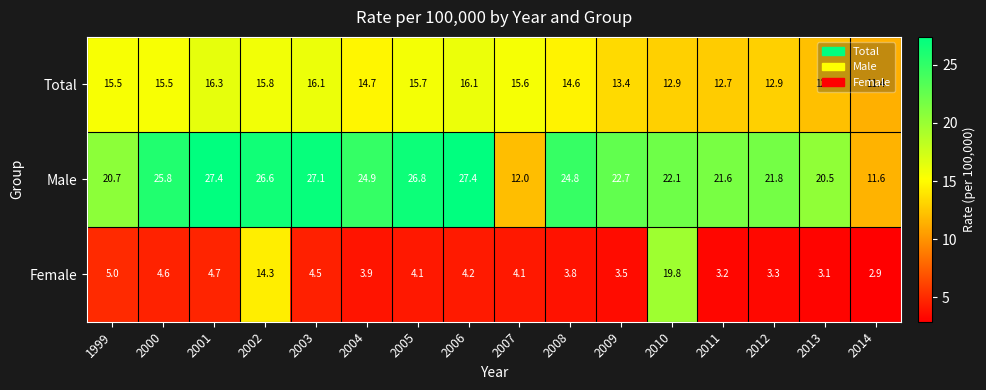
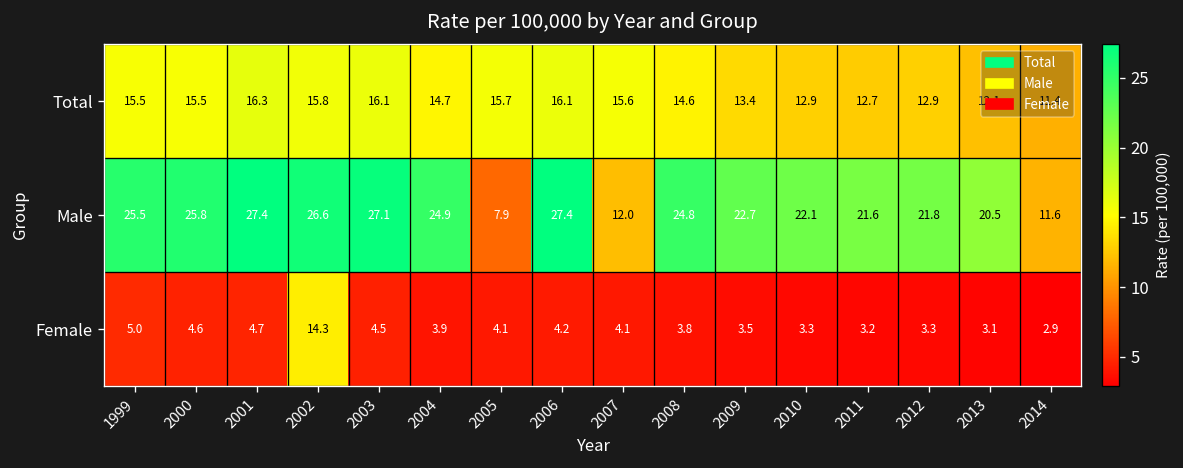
  {
    "Total": {
      "1999": 15.5,
      "2000": 15.5,
      "2001": 16.3,
      "2002": 15.8,
      "2003": 16.1,
      "2004": 14.7,
      "2005": 15.7,
      "2006": 16.1,
      "2007": 15.6,
      "2008": 14.6,
      "2009": 13.4,
      "2010": 12.9,
      "2011": 12.7,
      "2012": 12.9
    },
    "Male": {
-     "1999": 20.7,
+     "1999": 25.5,
      "2000": 25.8,
      "2001": 27.4,
      "2002": 26.6,
      "2003": 27.1,
      "2004": 24.9,
-     "2005": 26.8,
+     "2005": 7.9,
      "2006": 27.4,
      "2007": 12.0,
      "2008": 24.8,
      "2009": 22.7,
      "2010": 22.1,
      "2011": 21.6,
      "2012": 21.8,
      "2013": 20.5,
      "2014": 11.6
    },
    "Female": {
      "1999": 5.0,
      "2000": 4.6,
      "2001": 4.7,
      "2002": 14.3,
      "2003": 4.5,
      "2004": 3.9,
      "2005": 4.1,
      "2006": 4.2,
      "2007": 4.1,
      "2008": 3.8,
      "2009": 3.5,
-     "2010": 19.8,
+     "2010": 3.3,
      "2011": 3.2,
      "2012": 3.3,
      "2013": 3.1,
      "2014": 2.9
    }
  }
